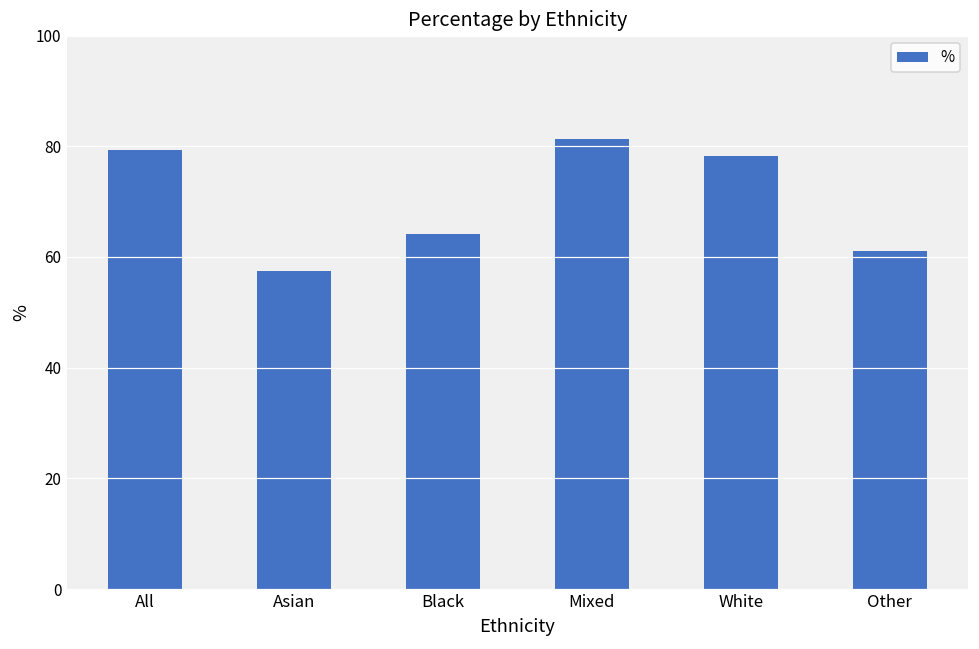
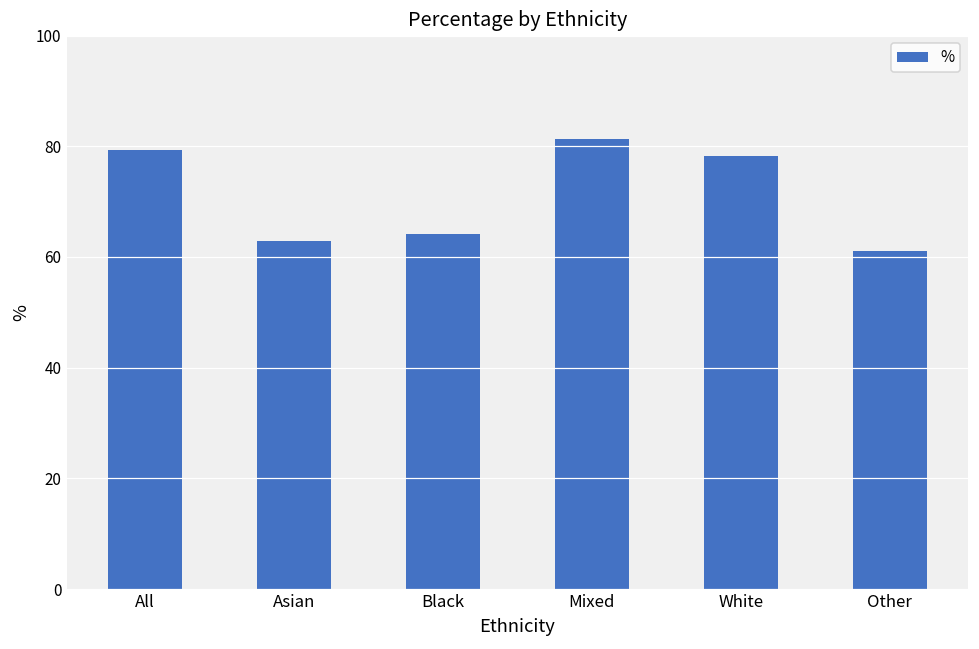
  {
    "All": 79,
-   "Asian": 57,
+   "Asian": 63,
    "Black": 64,
    "Mixed": 81,
    "White": 78,
    "Other": 61
  }
